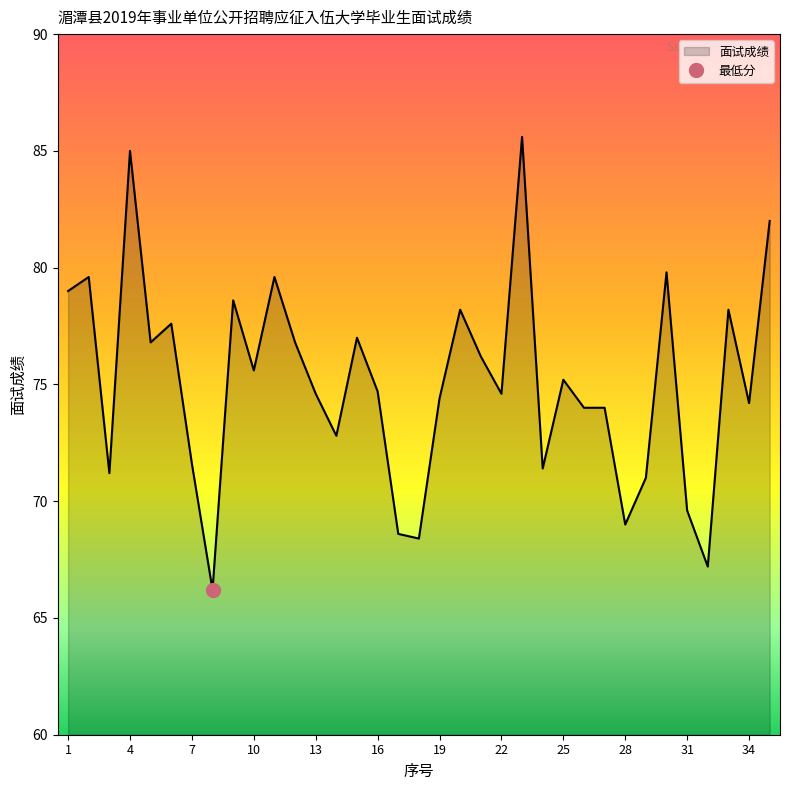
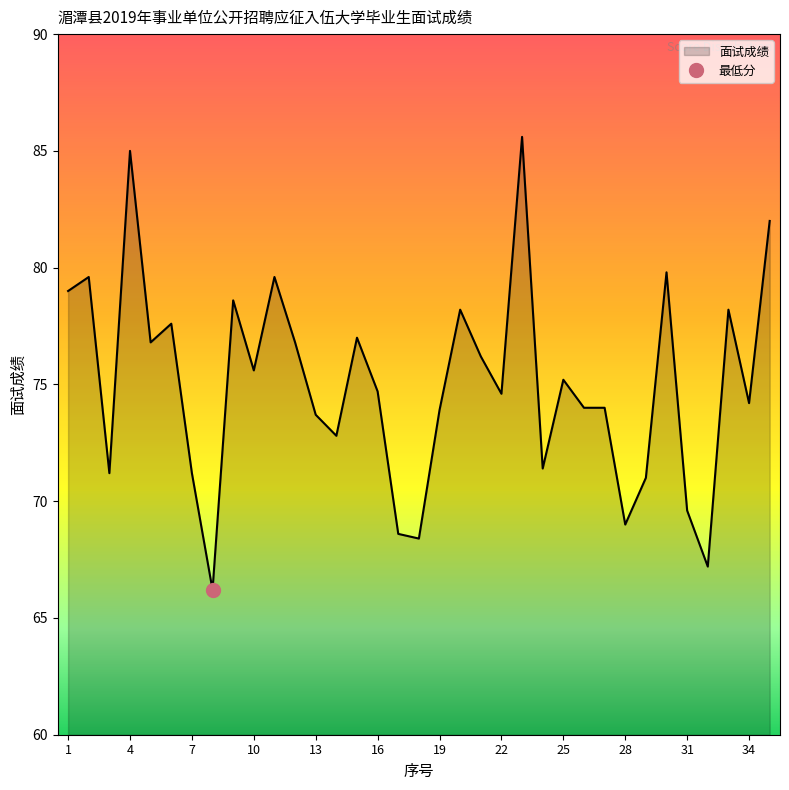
  {
    "面试成绩": {
      "1": 79.0,
      "4": 85.0,
-     "7": 71.6,
+     "7": 71.2,
      "10": 75.6,
-     "13": 74.6,
+     "13": 73.7,
      "16": 74.7,
-     "19": 74.4,
+     "19": 73.9,
      "22": 74.6,
      "25": 75.2,
      "28": 69.0,
      "31": 69.6,
      "34": 74.2
    }
  }
